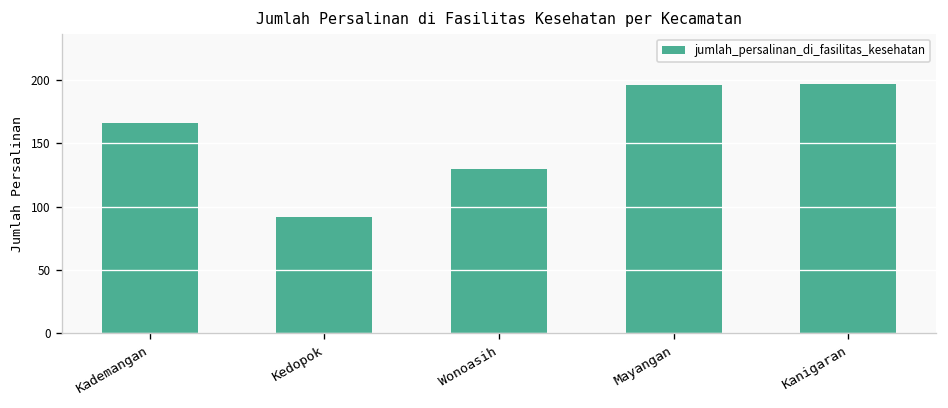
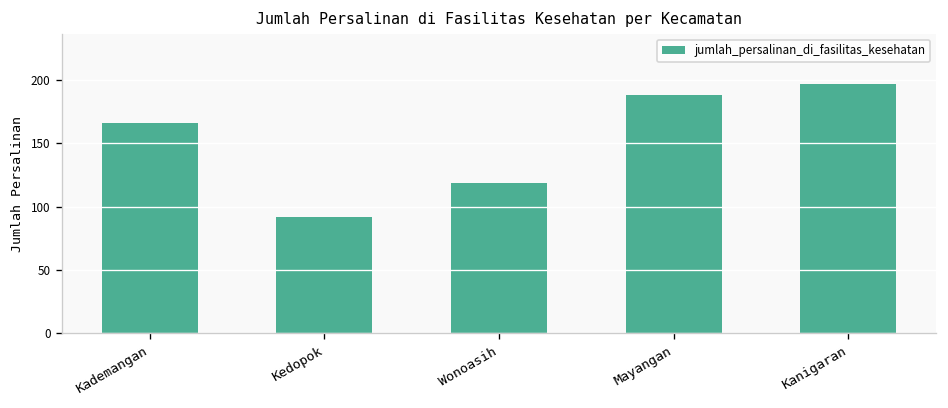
  {
    "Kademangan": 166,
    "Kedopok": 92,
-   "Wonoasih": 130,
-   "Mayangan": 196,
+   "Wonoasih": 119,
+   "Mayangan": 188,
    "Kanigaran": 197
  }
